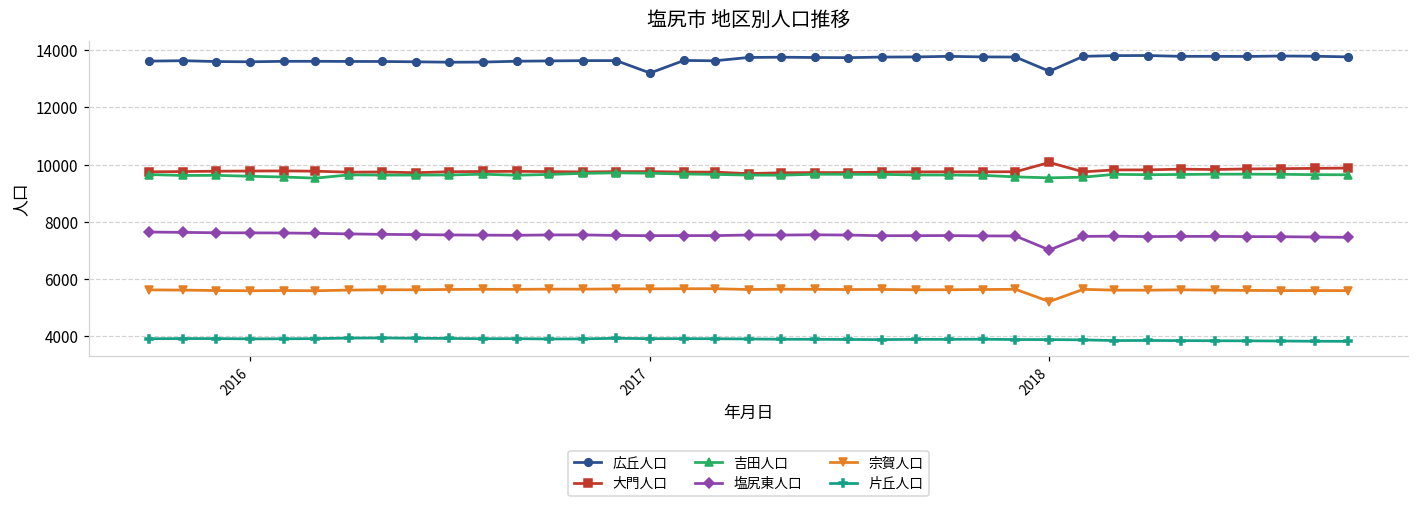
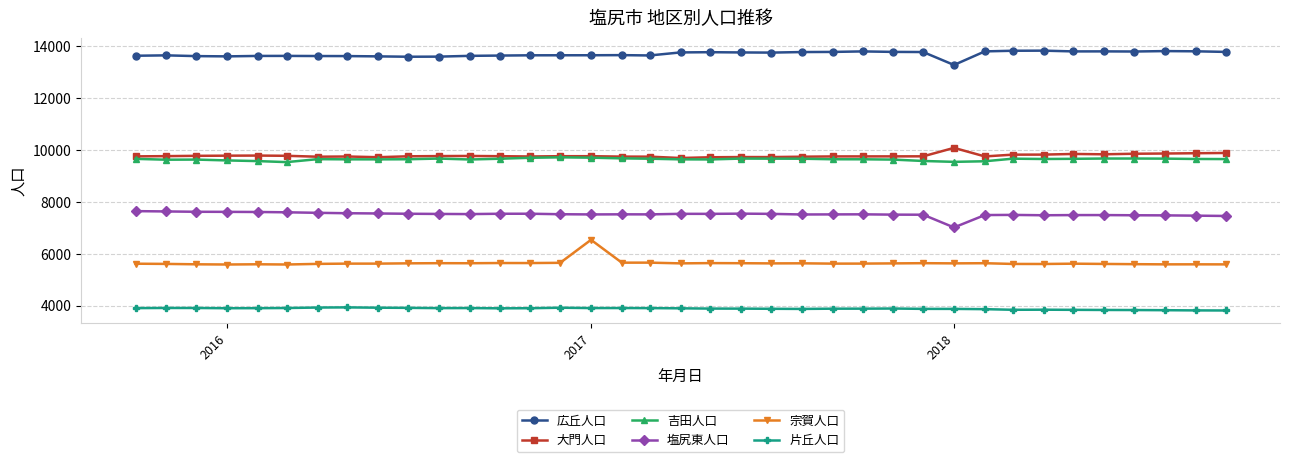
  {
    "広丘人口": {
      "2016": 13600,
-     "2017": 13200,
+     "2017": 13600,
      "2018": 13300
    },
    "大門人口": {
      "2016": 9800,
      "2018": 10100
    },
    "塩尻東人口": {
      "2016": 7600,
      "2017": 7500,
      "2018": 7000
    },
    "宗賀人口": {
      "2016": 5600,
-     "2017": 5700,
-     "2018": 5200
+     "2017": 6500,
+     "2018": 5600
    }
  }
